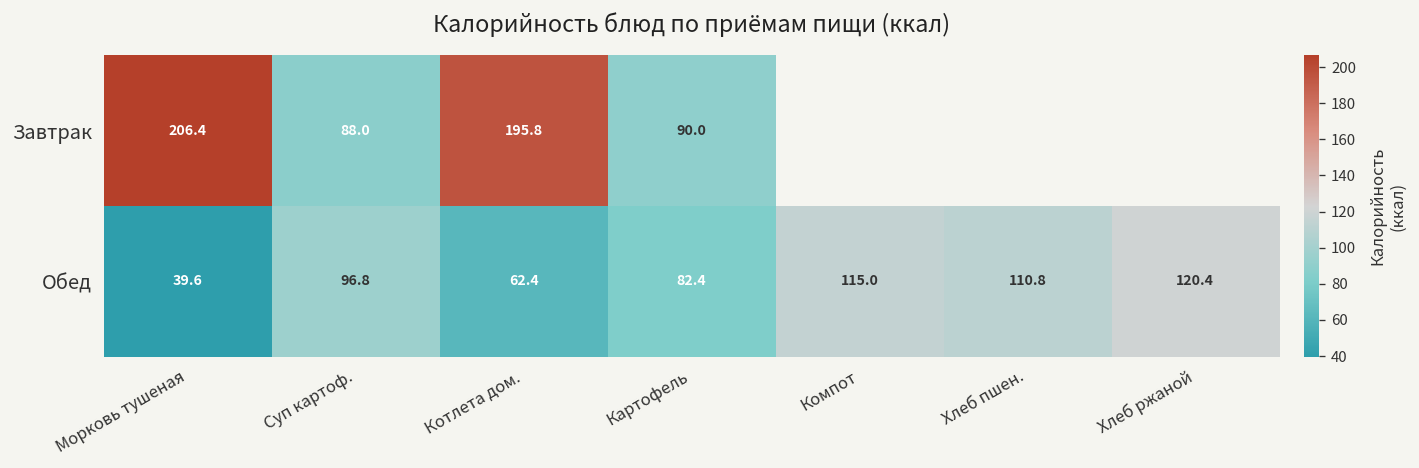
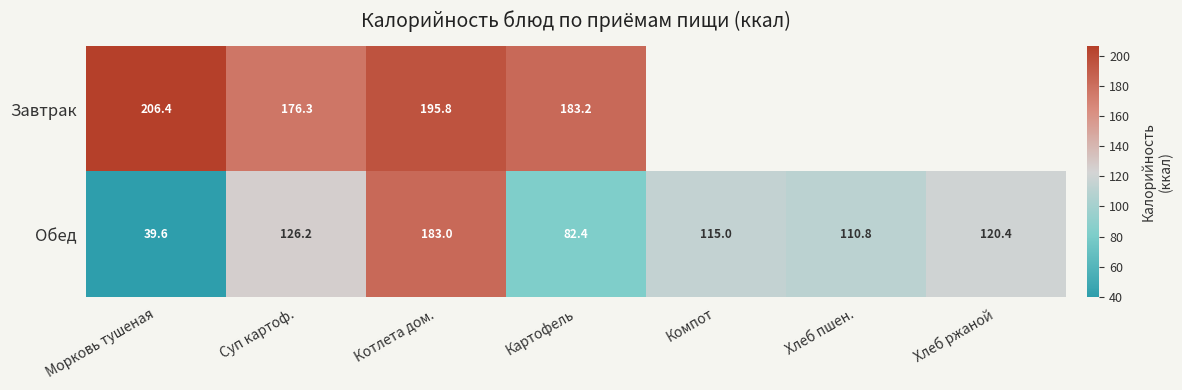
  {
    "Завтрак": {
      "Морковь тушеная": 206.4,
-     "Суп картоф.": 88.0,
+     "Суп картоф.": 176.3,
      "Котлета дом.": 195.8,
-     "Картофель": 90.0
+     "Картофель": 183.2
    },
    "Обед": {
      "Морковь тушеная": 39.6,
-     "Суп картоф.": 96.8,
-     "Котлета дом.": 62.4,
+     "Суп картоф.": 126.2,
+     "Котлета дом.": 183.0,
      "Картофель": 82.4,
      "Компот": 115.0,
      "Хлеб пшен.": 110.8,
      "Хлеб ржаной": 120.4
    }
  }
